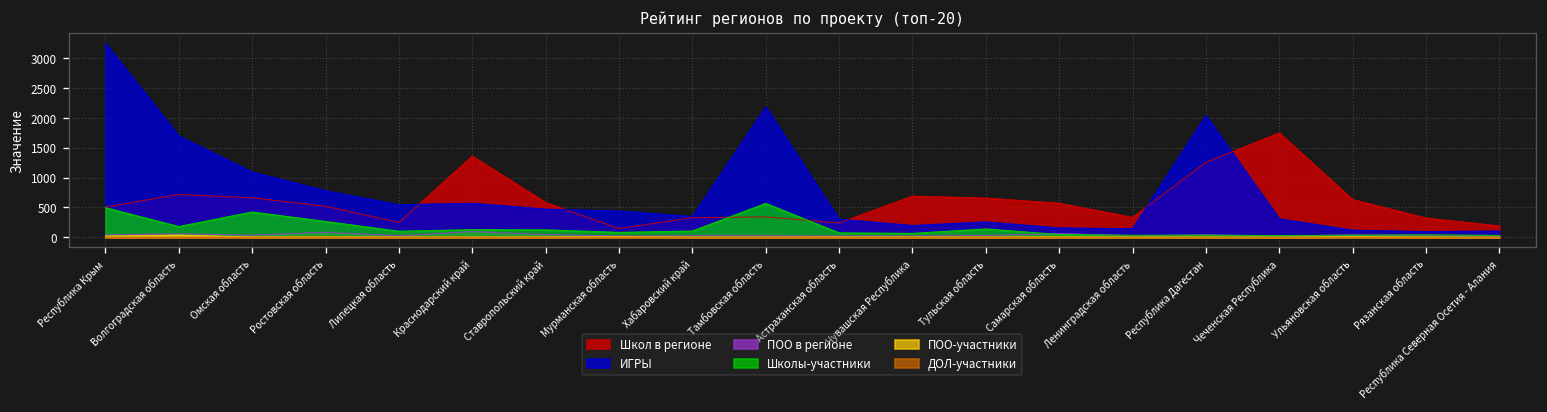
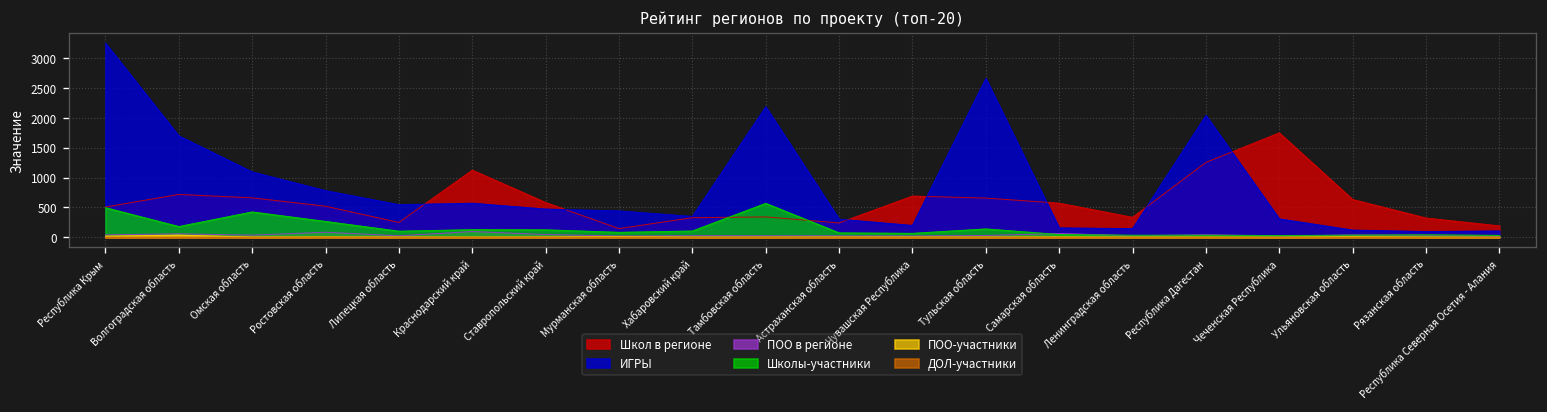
  {
    "Школ в регионе": {
      "Волгоградская область": 700,
      "Омская область": 700,
      "Ростовская область": 500,
      "Липецкая область": 200,
-     "Краснодарский край": 1400,
+     "Краснодарский край": 1100,
      "Ставропольский край": 600,
      "Мурманская область": 100,
      "Тамбовская область": 300,
      "Астраханская область": 200,
      "Чувашская Республика": 700,
      "Тульская область": 700,
      "Самарская область": 600,
      "Ленинградская область": 300,
      "Республика Дагестан": 1300,
      "Чеченская Республика": 1800,
      "Ульяновская область": 600,
      "Рязанская область": 300,
      "Республика Северная Осетия - Алания": 200
    },
    "ИГРЫ": {
      "Республика Крым": 3300,
      "Волгоградская область": 1700,
      "Омская область": 1100,
      "Ростовская область": 800,
      "Липецкая область": 500,
      "Краснодарский край": 600,
      "Ставропольский край": 500,
      "Мурманская область": 400,
      "Тамбовская область": 2200,
      "Астраханская область": 300,
      "Чувашская Республика": 200,
-     "Тульская область": 300,
+     "Тульская область": 2700,
      "Самарская область": 200,
      "Ленинградская область": 100,
      "Республика Дагестан": 2000,
      "Чеченская Республика": 300,
      "Ульяновская область": 100,
      "Рязанская область": 100,
      "Республика Северная Осетия - Алания": 100
    },
    "ПОО в регионе": {
      "Ростовская область": 100
    },
    "Школы-участники": {
      "Волгоградская область": 200,
      "Омская область": 400,
      "Ростовская область": 300,
      "Липецкая область": 100,
      "Ставропольский край": 100,
      "Мурманская область": 100,
      "Хабаровский край": 100,
      "Тамбовская область": 600,
      "Тульская область": 100
    }
  }
